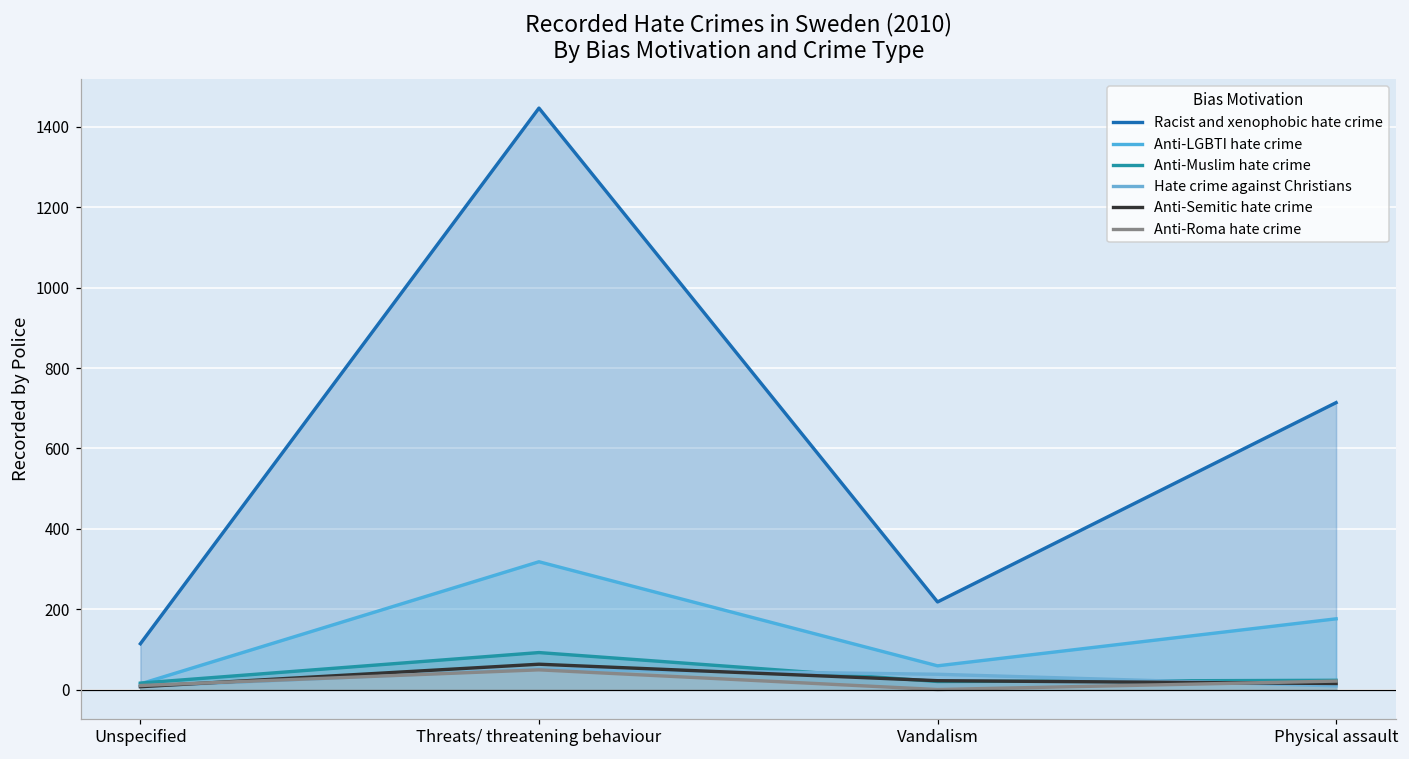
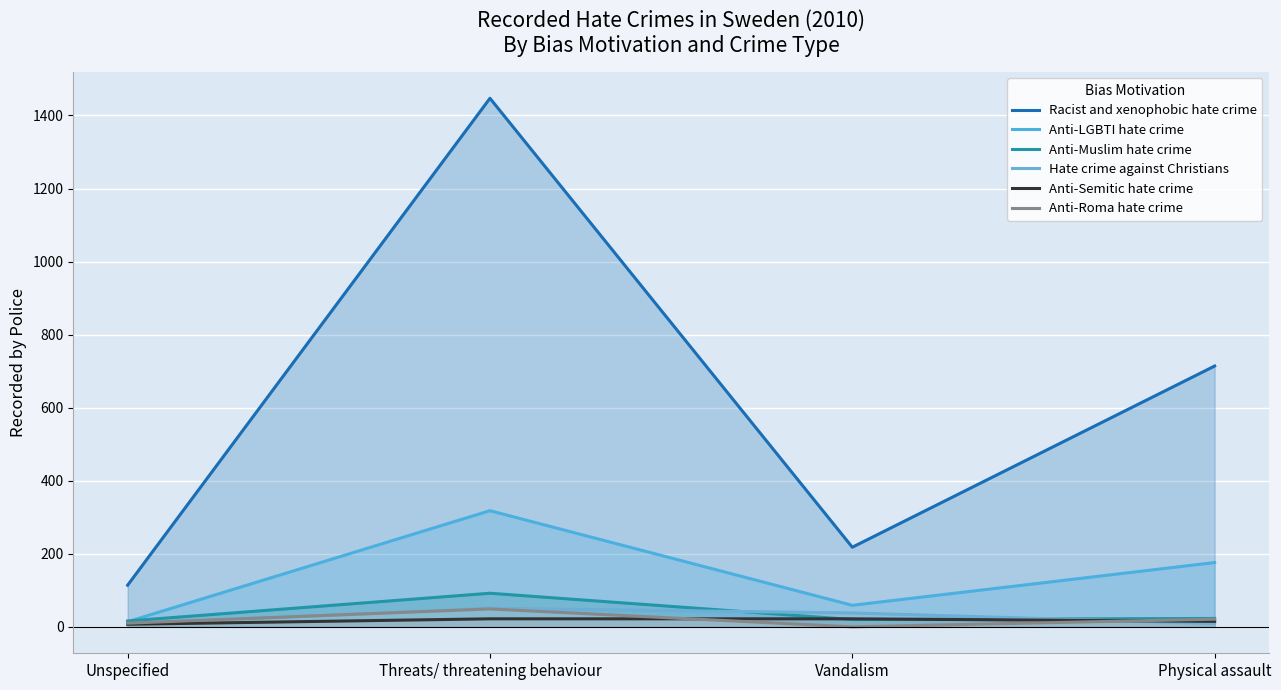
  {
    "Anti-Semitic hate crime": {
-     "Threats/ threatening behaviour": 60
+     "Threats/ threatening behaviour": 20
    },
    "Anti-Roma hate crime": {
      "Vandalism": 0
    }
  }
